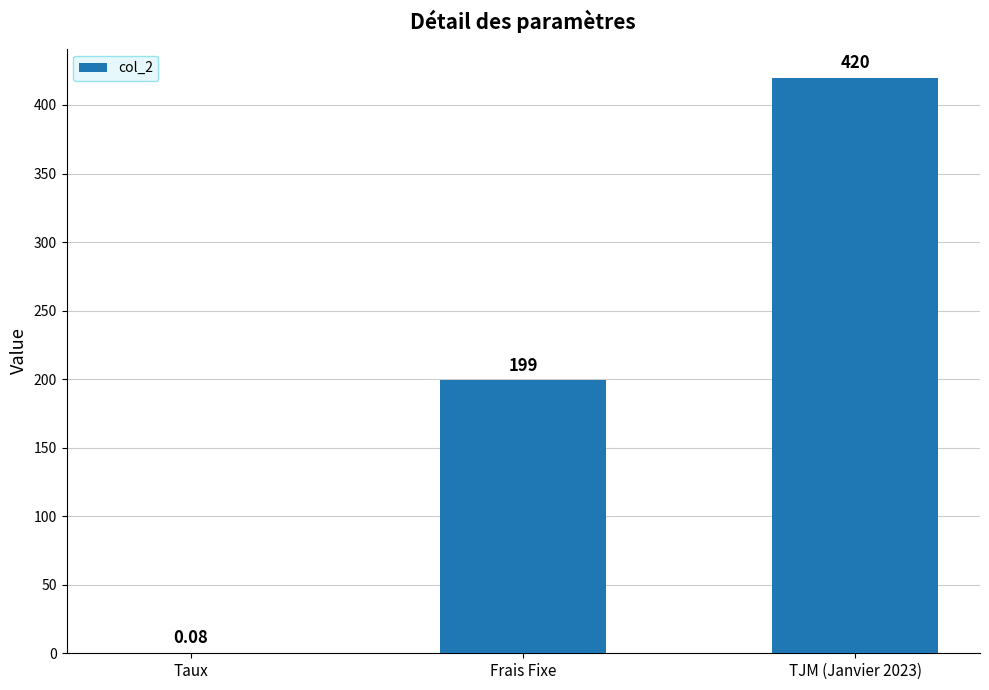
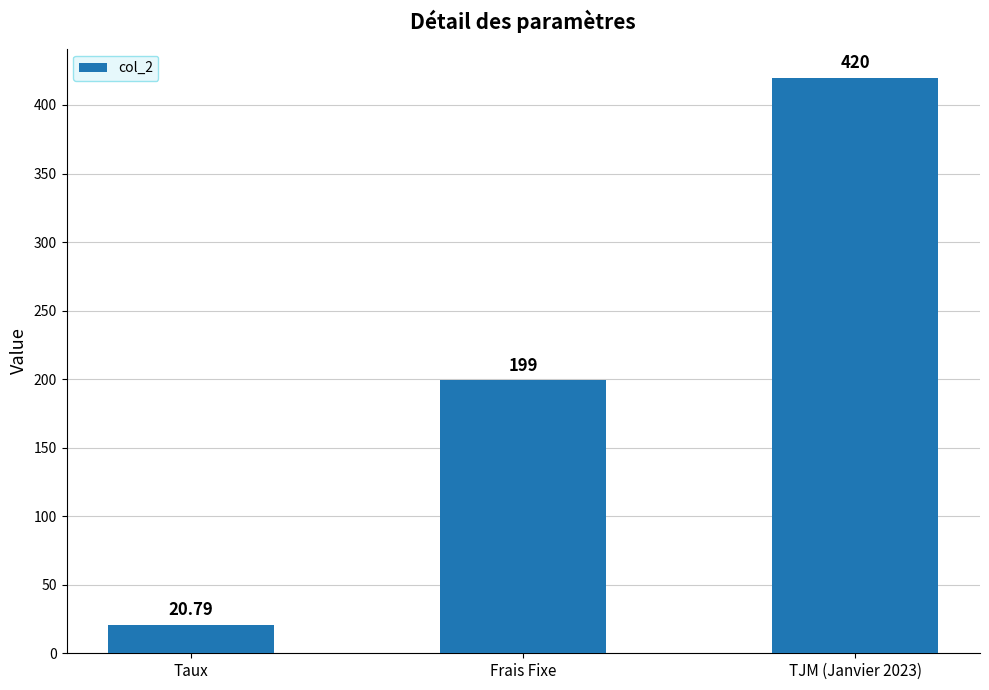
  {
-   "Taux": 0.08,
+   "Taux": 20.79,
    "Frais Fixe": 199,
    "TJM (Janvier 2023)": 420
  }
